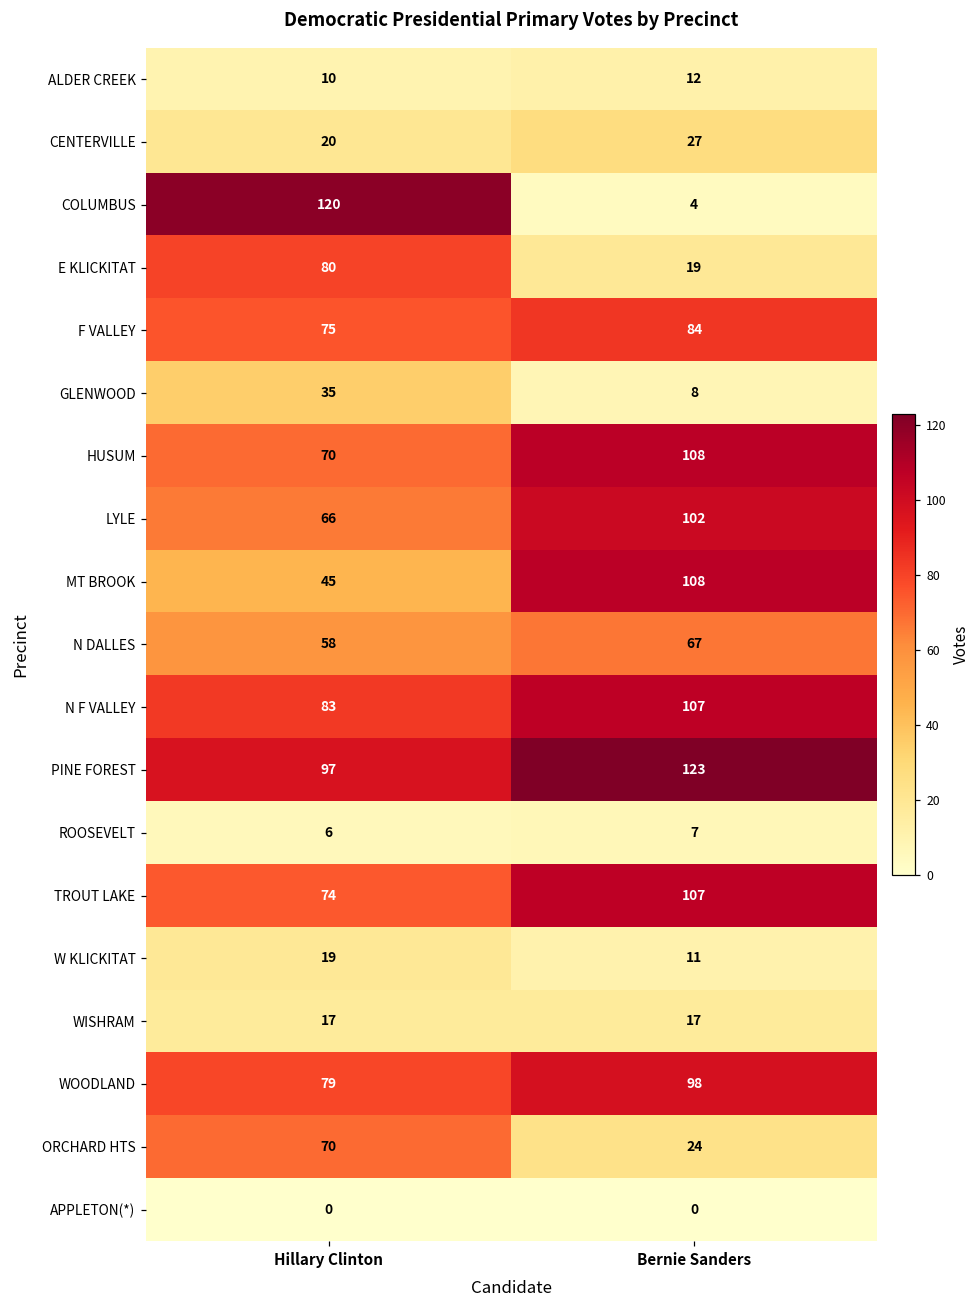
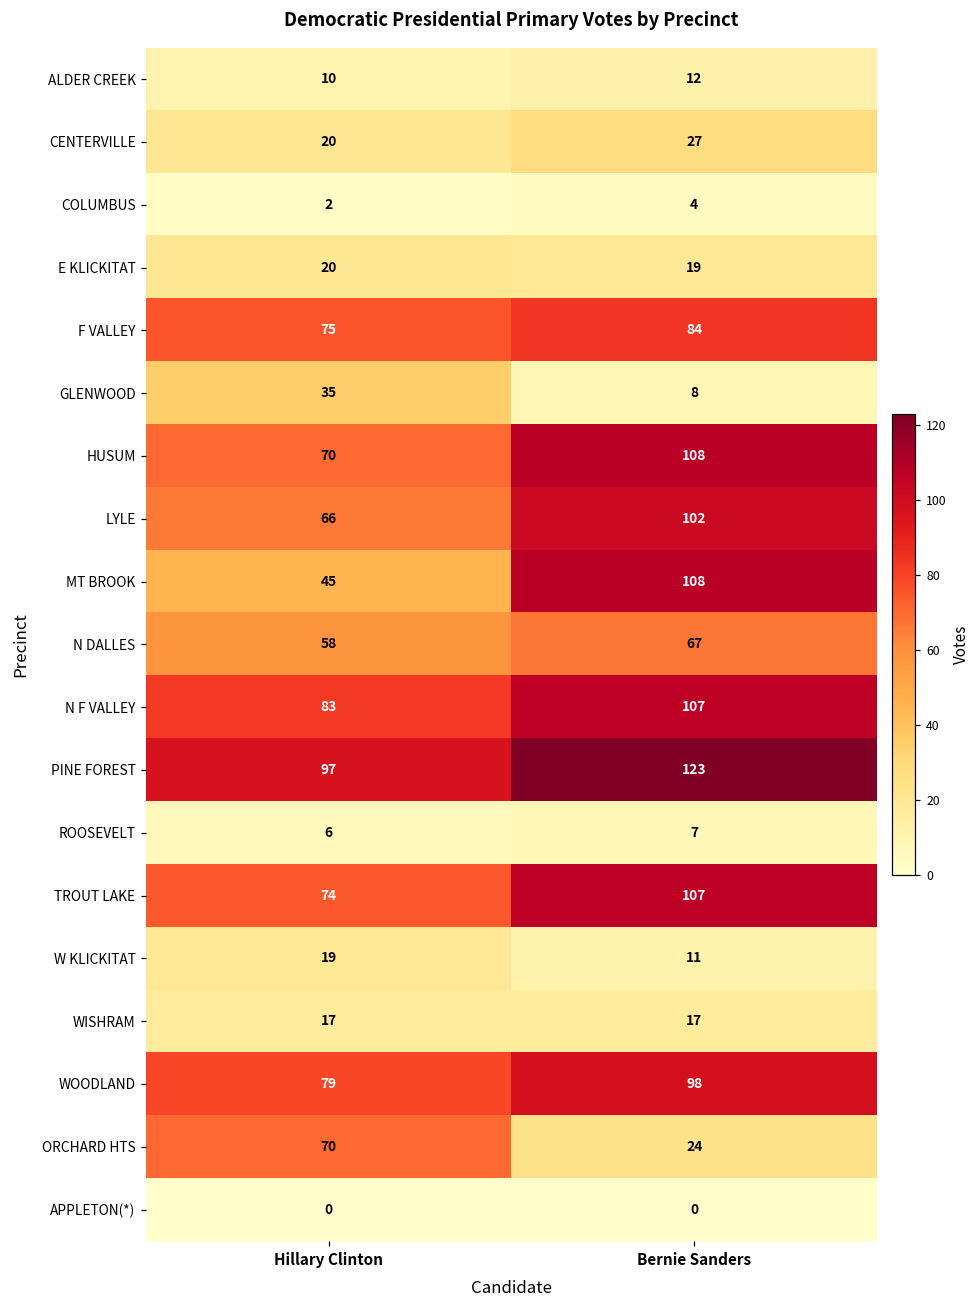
  {
    "ALDER CREEK": {
      "Hillary Clinton": 10,
      "Bernie Sanders": 12
    },
    "CENTERVILLE": {
      "Hillary Clinton": 20,
      "Bernie Sanders": 27
    },
    "COLUMBUS": {
-     "Hillary Clinton": 120,
+     "Hillary Clinton": 2,
      "Bernie Sanders": 4
    },
    "E KLICKITAT": {
-     "Hillary Clinton": 80,
+     "Hillary Clinton": 20,
      "Bernie Sanders": 19
    },
    "F VALLEY": {
      "Hillary Clinton": 75,
      "Bernie Sanders": 84
    },
    "GLENWOOD": {
      "Hillary Clinton": 35,
      "Bernie Sanders": 8
    },
    "HUSUM": {
      "Hillary Clinton": 70,
      "Bernie Sanders": 108
    },
    "LYLE": {
      "Hillary Clinton": 66,
      "Bernie Sanders": 102
    },
    "MT BROOK": {
      "Hillary Clinton": 45,
      "Bernie Sanders": 108
    },
    "N DALLES": {
      "Hillary Clinton": 58,
      "Bernie Sanders": 67
    },
    "N F VALLEY": {
      "Hillary Clinton": 83,
      "Bernie Sanders": 107
    },
    "PINE FOREST": {
      "Hillary Clinton": 97,
      "Bernie Sanders": 123
    },
    "ROOSEVELT": {
      "Hillary Clinton": 6,
      "Bernie Sanders": 7
    },
    "TROUT LAKE": {
      "Hillary Clinton": 74,
      "Bernie Sanders": 107
    },
    "W KLICKITAT": {
      "Hillary Clinton": 19,
      "Bernie Sanders": 11
    },
    "WISHRAM": {
      "Hillary Clinton": 17,
      "Bernie Sanders": 17
    },
    "WOODLAND": {
      "Hillary Clinton": 79,
      "Bernie Sanders": 98
    },
    "ORCHARD HTS": {
      "Hillary Clinton": 70,
      "Bernie Sanders": 24
    },
    "APPLETON(*)": {
      "Hillary Clinton": 0,
      "Bernie Sanders": 0
    }
  }
